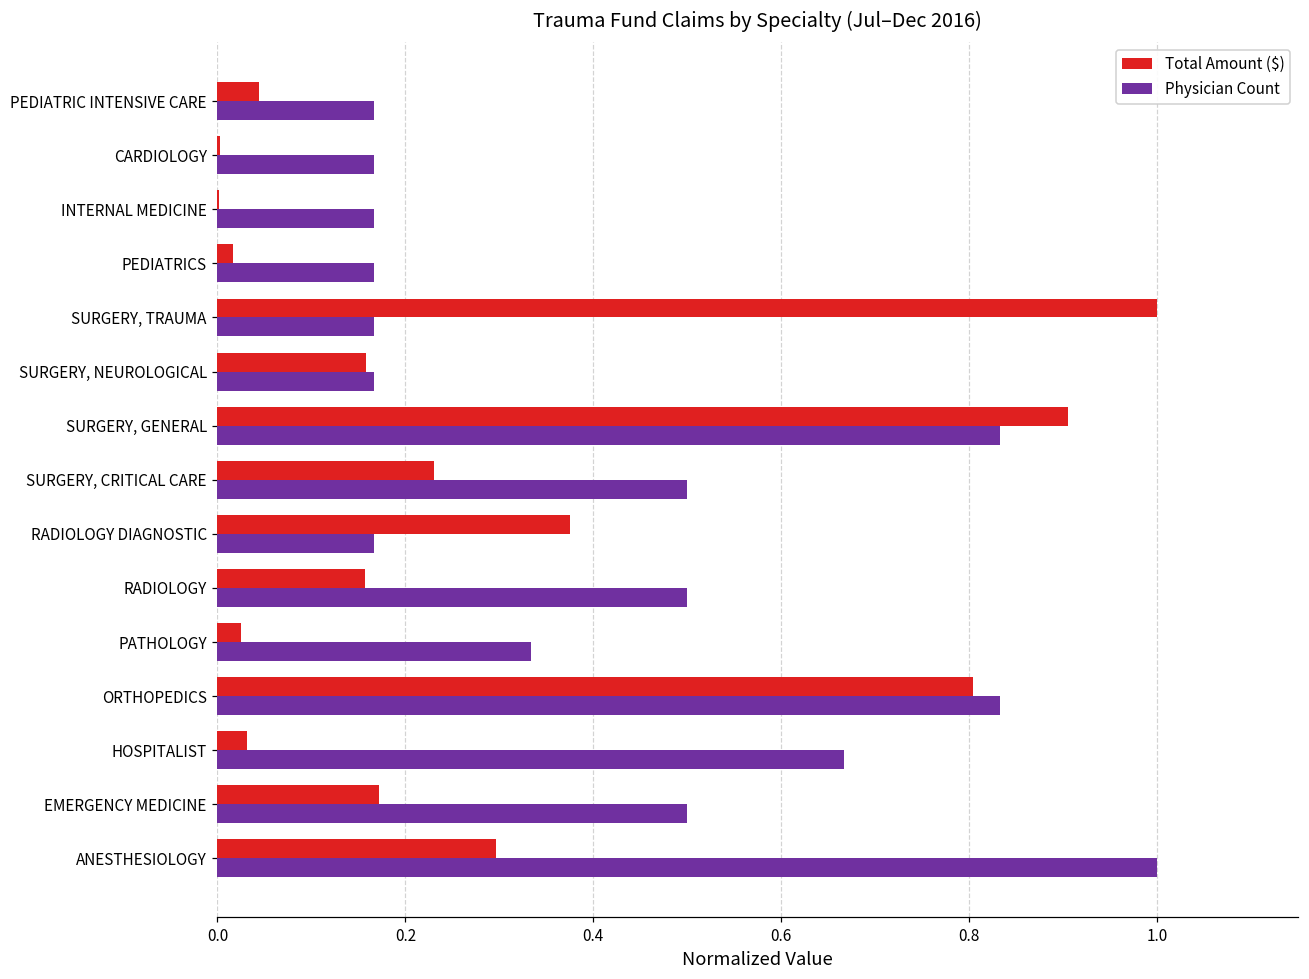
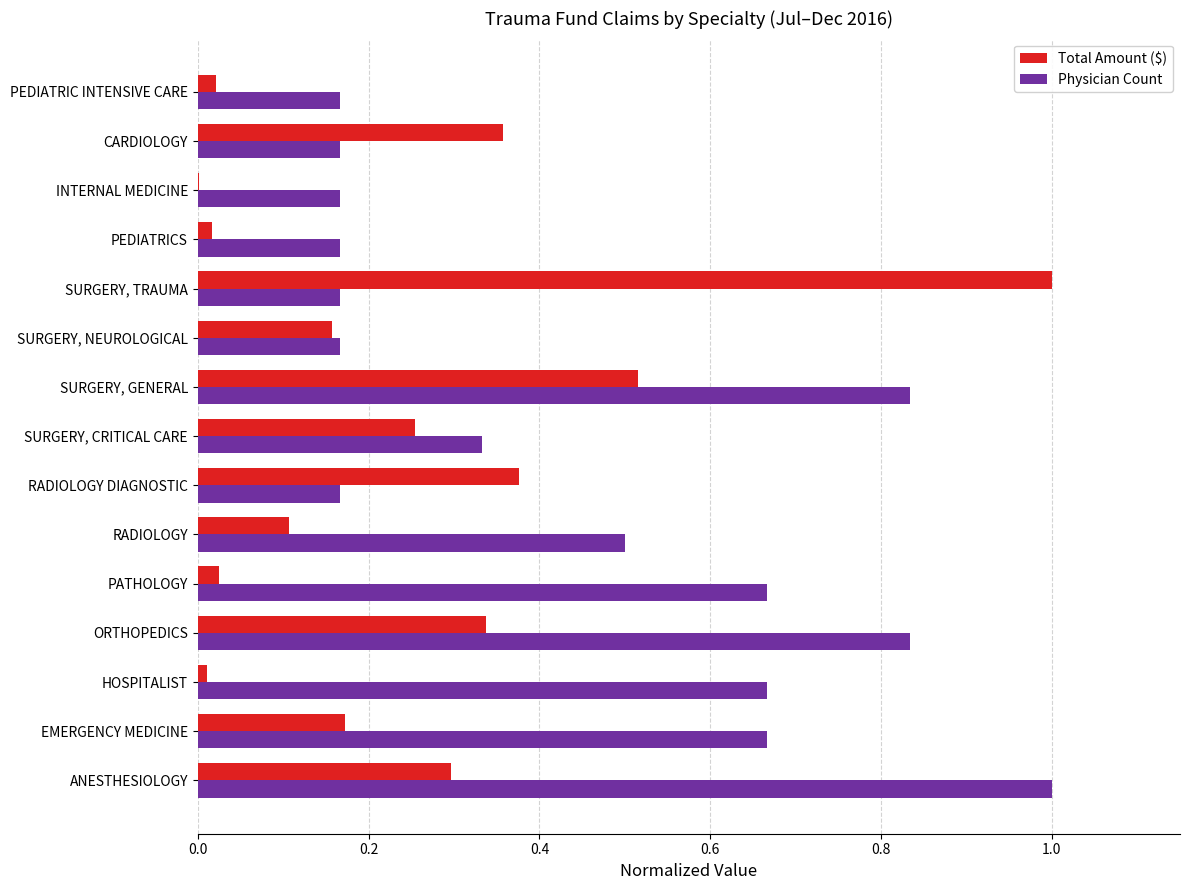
  {
    "Total Amount ($)": {
-     "PEDIATRIC INTENSIVE CARE": 0.04,
-     "CARDIOLOGY": 0.00,
+     "PEDIATRIC INTENSIVE CARE": 0.02,
+     "CARDIOLOGY": 0.36,
      "PEDIATRICS": 0.02,
      "SURGERY, TRAUMA": 1.00,
      "SURGERY, NEUROLOGICAL": 0.16,
-     "SURGERY, GENERAL": 0.91,
-     "SURGERY, CRITICAL CARE": 0.23,
+     "SURGERY, GENERAL": 0.52,
+     "SURGERY, CRITICAL CARE": 0.25,
      "RADIOLOGY DIAGNOSTIC": 0.38,
-     "RADIOLOGY": 0.16,
+     "RADIOLOGY": 0.11,
      "PATHOLOGY": 0.03,
-     "ORTHOPEDICS": 0.80,
-     "HOSPITALIST": 0.03,
+     "ORTHOPEDICS": 0.34,
+     "HOSPITALIST": 0.01,
      "EMERGENCY MEDICINE": 0.17,
      "ANESTHESIOLOGY": 0.30
    },
    "Physician Count": {
      "PEDIATRIC INTENSIVE CARE": 0.17,
      "CARDIOLOGY": 0.17,
      "INTERNAL MEDICINE": 0.17,
      "PEDIATRICS": 0.17,
      "SURGERY, TRAUMA": 0.17,
      "SURGERY, NEUROLOGICAL": 0.17,
      "SURGERY, GENERAL": 0.83,
-     "SURGERY, CRITICAL CARE": 0.50,
+     "SURGERY, CRITICAL CARE": 0.33,
      "RADIOLOGY DIAGNOSTIC": 0.17,
      "RADIOLOGY": 0.50,
-     "PATHOLOGY": 0.33,
+     "PATHOLOGY": 0.67,
      "ORTHOPEDICS": 0.83,
      "HOSPITALIST": 0.67,
-     "EMERGENCY MEDICINE": 0.50,
+     "EMERGENCY MEDICINE": 0.67,
      "ANESTHESIOLOGY": 1.00
    }
  }
